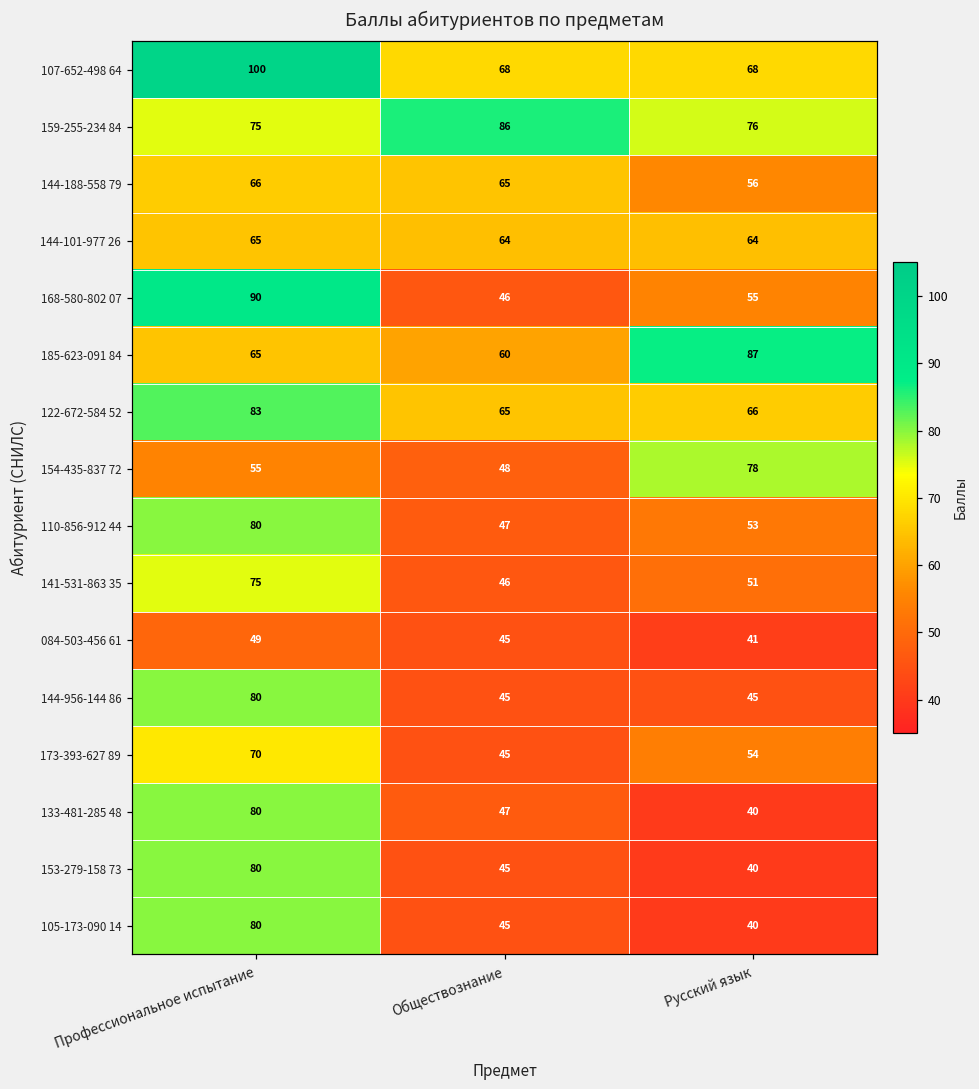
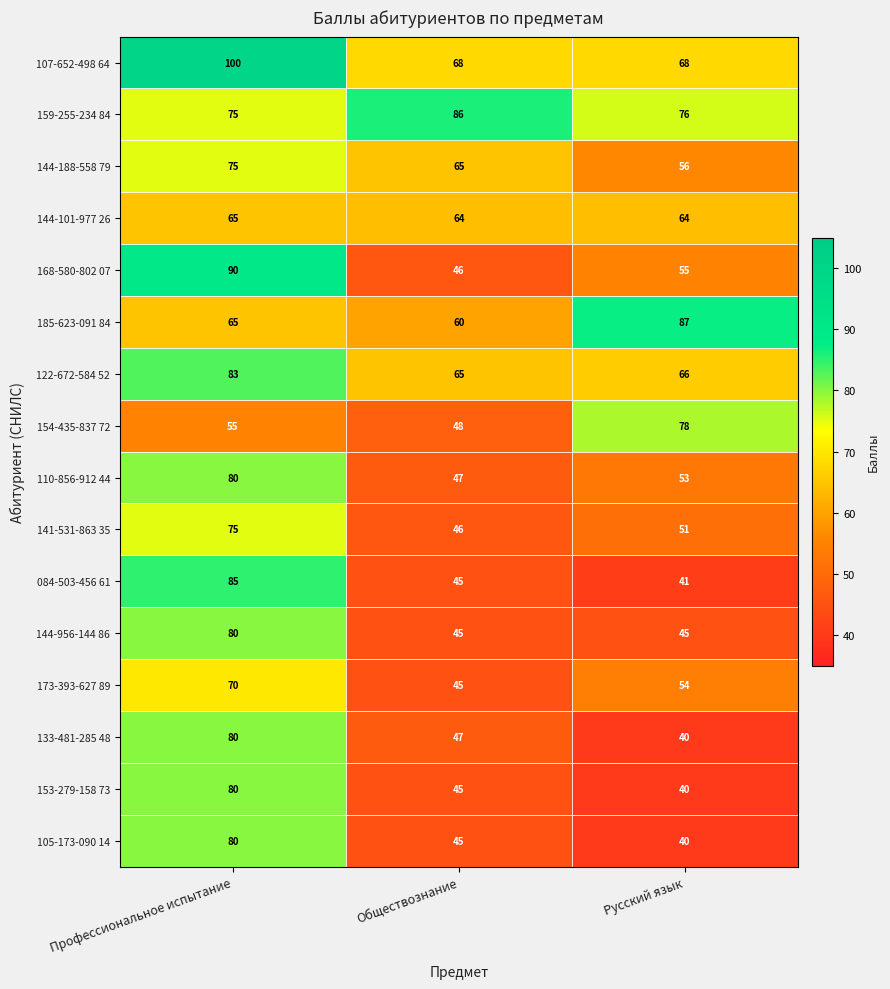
  {
    "107-652-498 64": {
      "Профессиональное испытание": 100,
      "Обществознание": 68,
      "Русский язык": 68
    },
    "159-255-234 84": {
      "Профессиональное испытание": 75,
      "Обществознание": 86,
      "Русский язык": 76
    },
    "144-188-558 79": {
-     "Профессиональное испытание": 66,
+     "Профессиональное испытание": 75,
      "Обществознание": 65,
      "Русский язык": 56
    },
    "144-101-977 26": {
      "Профессиональное испытание": 65,
      "Обществознание": 64,
      "Русский язык": 64
    },
    "168-580-802 07": {
      "Профессиональное испытание": 90,
      "Обществознание": 46,
      "Русский язык": 55
    },
    "185-623-091 84": {
      "Профессиональное испытание": 65,
      "Обществознание": 60,
      "Русский язык": 87
    },
    "122-672-584 52": {
      "Профессиональное испытание": 83,
      "Обществознание": 65,
      "Русский язык": 66
    },
    "154-435-837 72": {
      "Профессиональное испытание": 55,
      "Обществознание": 48,
      "Русский язык": 78
    },
    "110-856-912 44": {
      "Профессиональное испытание": 80,
      "Обществознание": 47,
      "Русский язык": 53
    },
    "141-531-863 35": {
      "Профессиональное испытание": 75,
      "Обществознание": 46,
      "Русский язык": 51
    },
    "084-503-456 61": {
-     "Профессиональное испытание": 49,
+     "Профессиональное испытание": 85,
      "Обществознание": 45,
      "Русский язык": 41
    },
    "144-956-144 86": {
      "Профессиональное испытание": 80,
      "Обществознание": 45,
      "Русский язык": 45
    },
    "173-393-627 89": {
      "Профессиональное испытание": 70,
      "Обществознание": 45,
      "Русский язык": 54
    },
    "133-481-285 48": {
      "Профессиональное испытание": 80,
      "Обществознание": 47,
      "Русский язык": 40
    },
    "153-279-158 73": {
      "Профессиональное испытание": 80,
      "Обществознание": 45,
      "Русский язык": 40
    },
    "105-173-090 14": {
      "Профессиональное испытание": 80,
      "Обществознание": 45,
      "Русский язык": 40
    }
  }
